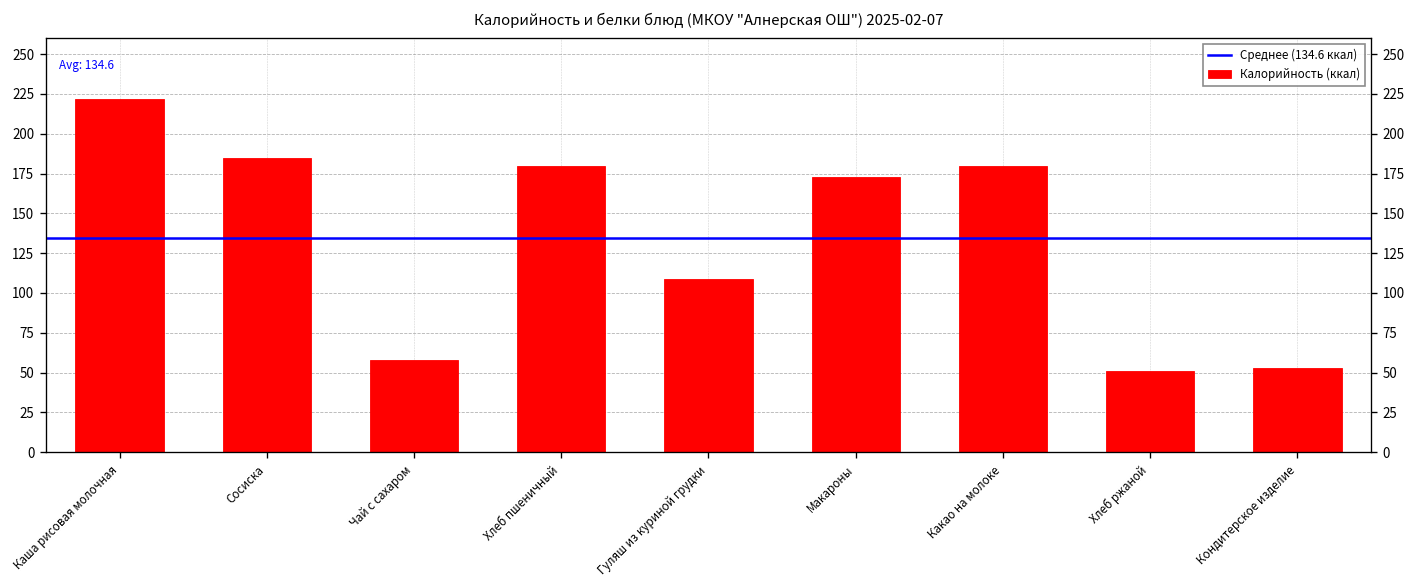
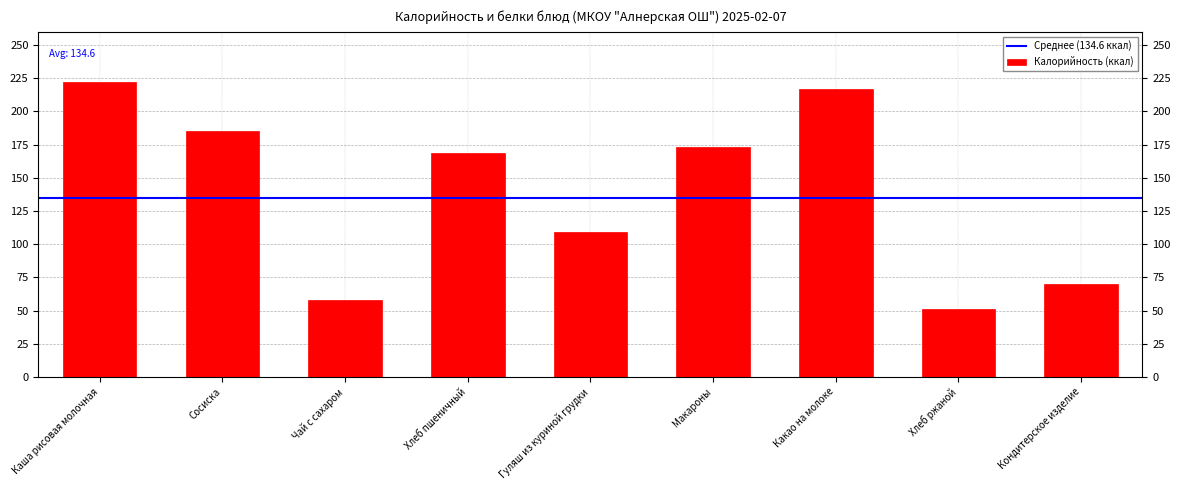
  {
    "Сосиска": 185,
    "Чай с сахаром": 58,
-   "Хлеб пшеничный": 180,
+   "Хлеб пшеничный": 169,
    "Гуляш из куриной грудки": 109,
    "Макароны": 173,
-   "Какао на молоке": 180,
+   "Какао на молоке": 217,
    "Хлеб ржаной": 51,
-   "Кондитерское изделие": 53
+   "Кондитерское изделие": 70
  }
